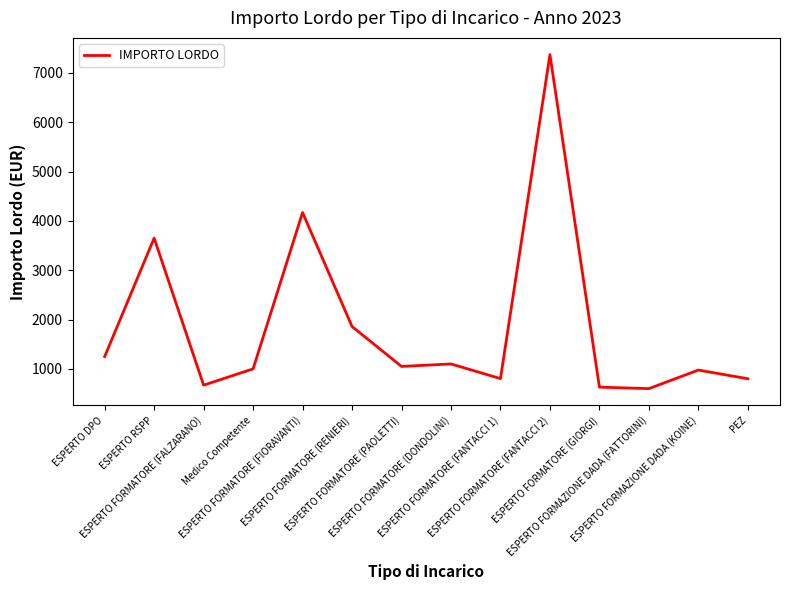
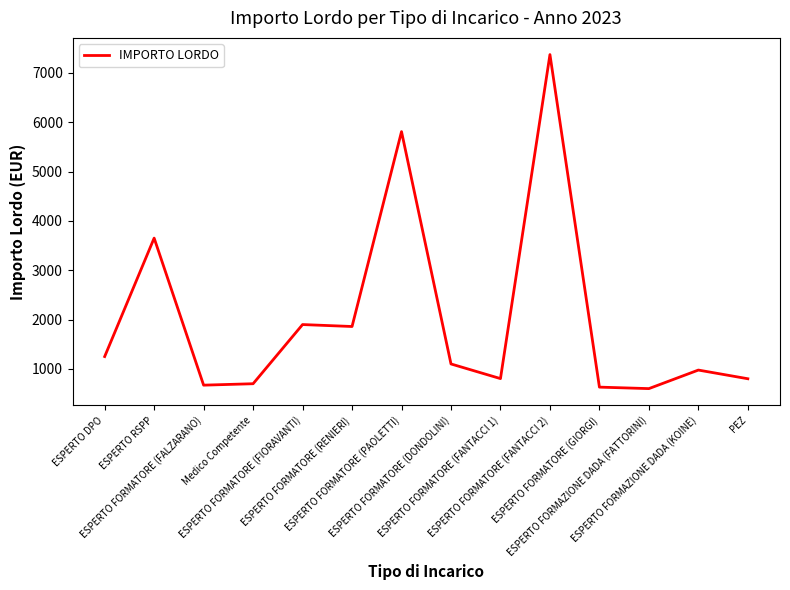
  {
    "ESPERTO DPO": 1300,
    "ESPERTO RSPP": 3700,
    "ESPERTO FORMATORE (FALZARANO)": 700,
-   "Medico Competente": 1000,
-   "ESPERTO FORMATORE (FIORAVANTI)": 4200,
+   "Medico Competente": 700,
+   "ESPERTO FORMATORE (FIORAVANTI)": 1900,
    "ESPERTO FORMATORE (RENIERI)": 1900,
-   "ESPERTO FORMATORE (PAOLETTI)": 1100,
+   "ESPERTO FORMATORE (PAOLETTI)": 5800,
    "ESPERTO FORMATORE (DONDOLINI)": 1100,
    "ESPERTO FORMATORE (FANTACCI 1)": 800,
    "ESPERTO FORMATORE (FANTACCI 2)": 7400,
    "ESPERTO FORMATORE (GIORGI)": 600,
    "ESPERTO FORMAZIONE DADA (FATTORINI)": 600,
    "ESPERTO FORMAZIONE DADA (KOINE)": 1000,
    "PEZ": 800
  }
